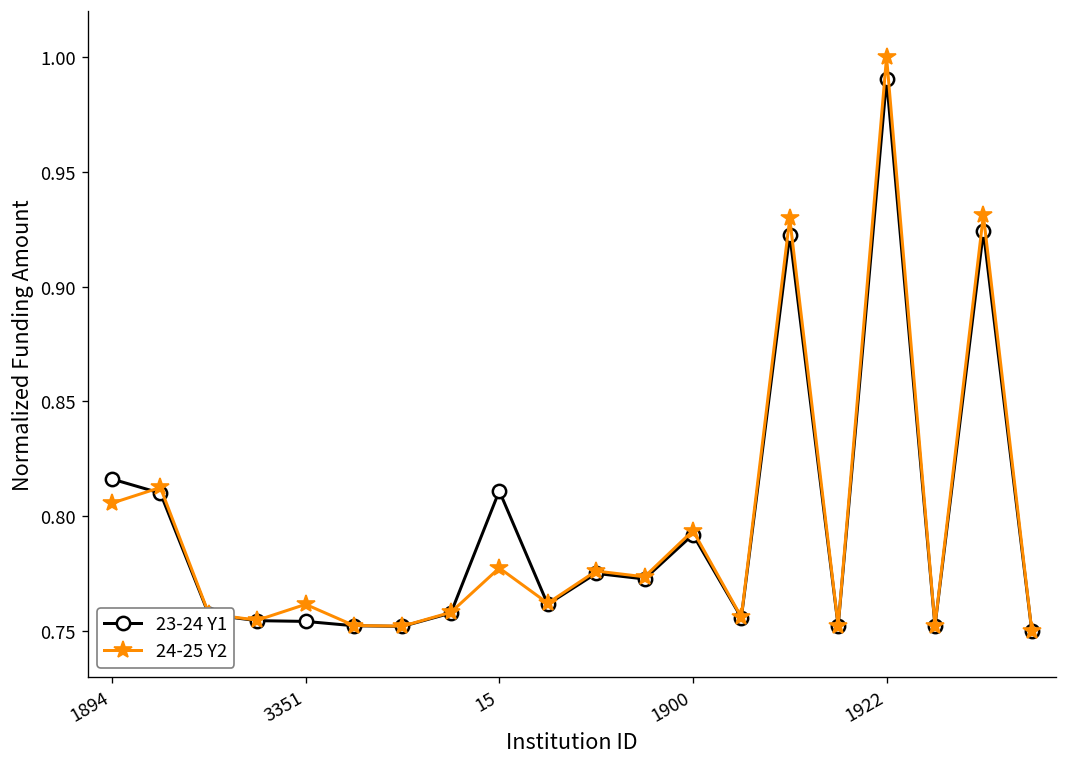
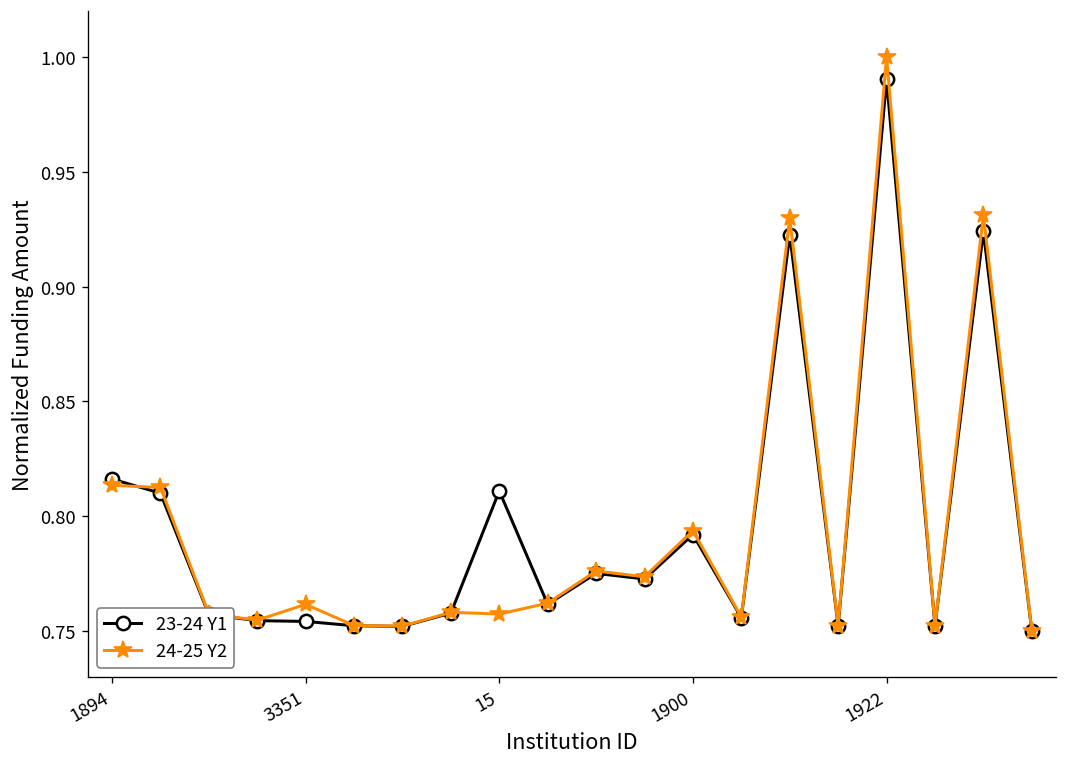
  {
    "23-24 Y1": {
      "1894": 0.816,
      "3351": 0.754,
      "15": 0.811,
      "1900": 0.792,
      "1922": 0.990
    },
    "24-25 Y2": {
-     "1894": 0.806,
+     "1894": 0.813,
      "3351": 0.762,
-     "15": 0.777,
+     "15": 0.757,
      "1900": 0.794,
      "1922": 1.000
    }
  }
